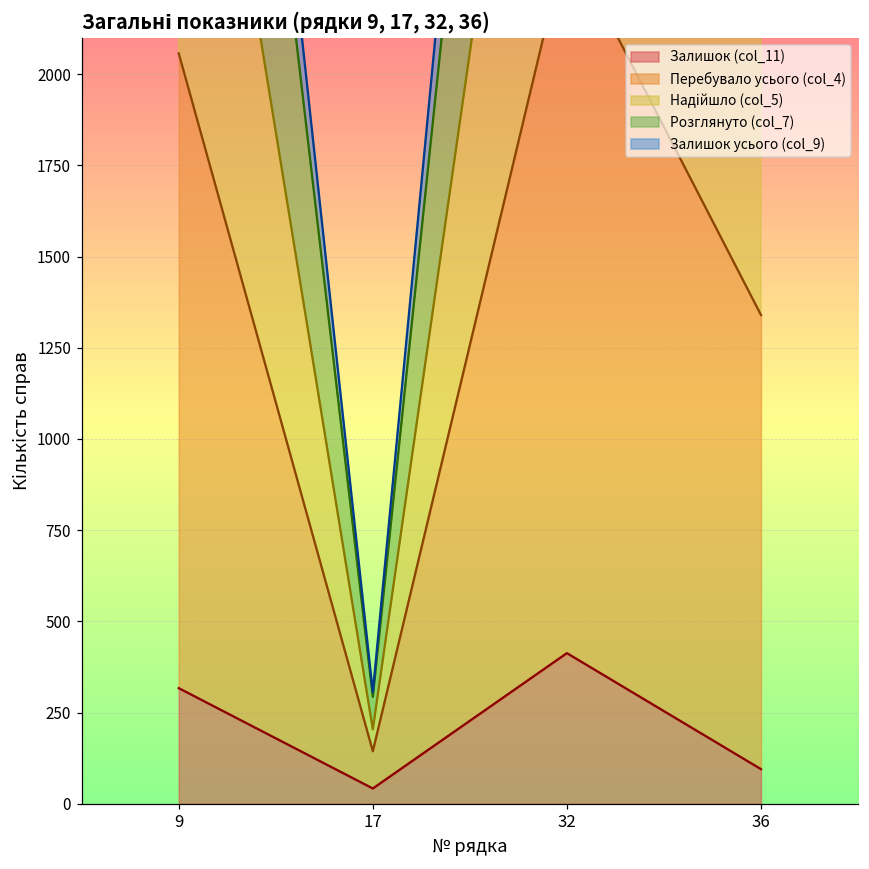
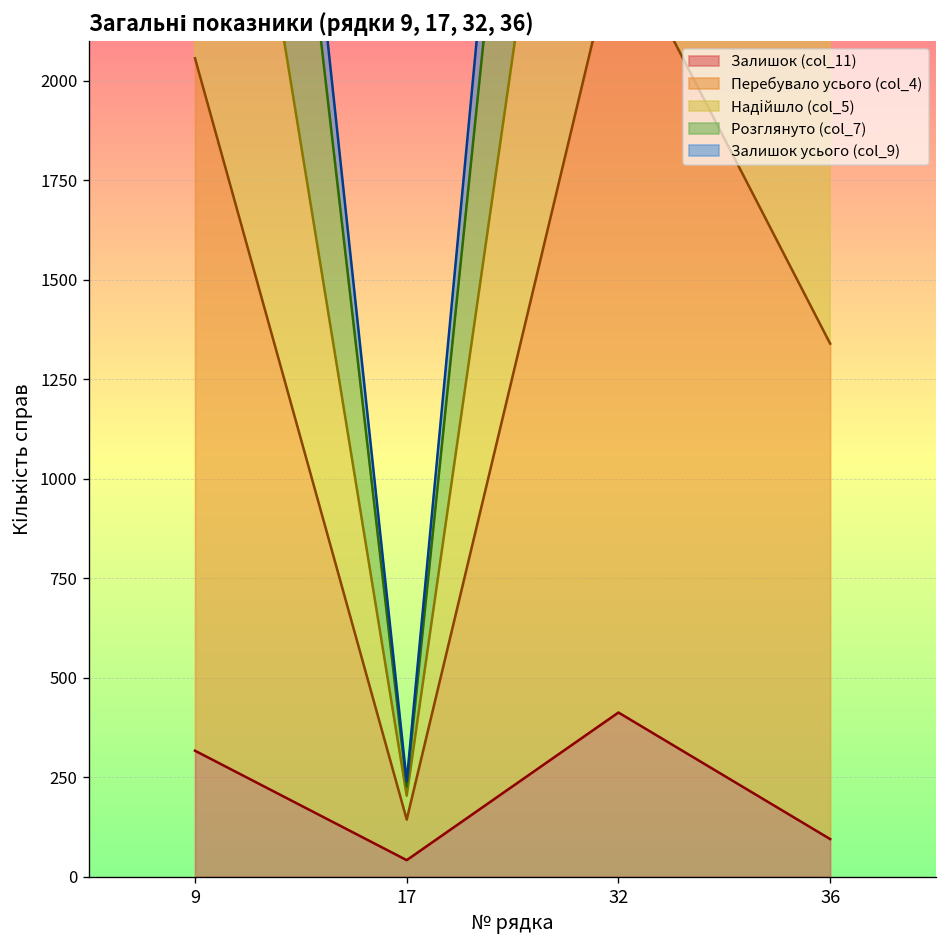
  {
    "Розглянуто (col_7)": {
-     "17": 90
+     "17": 20
    },
    "Залишок усього (col_9)": {
      "17": 10
    }
  }
